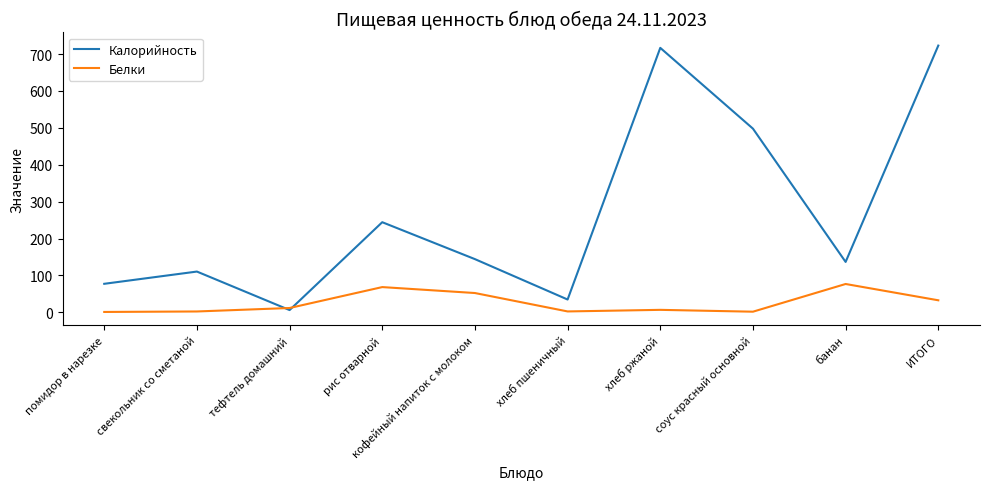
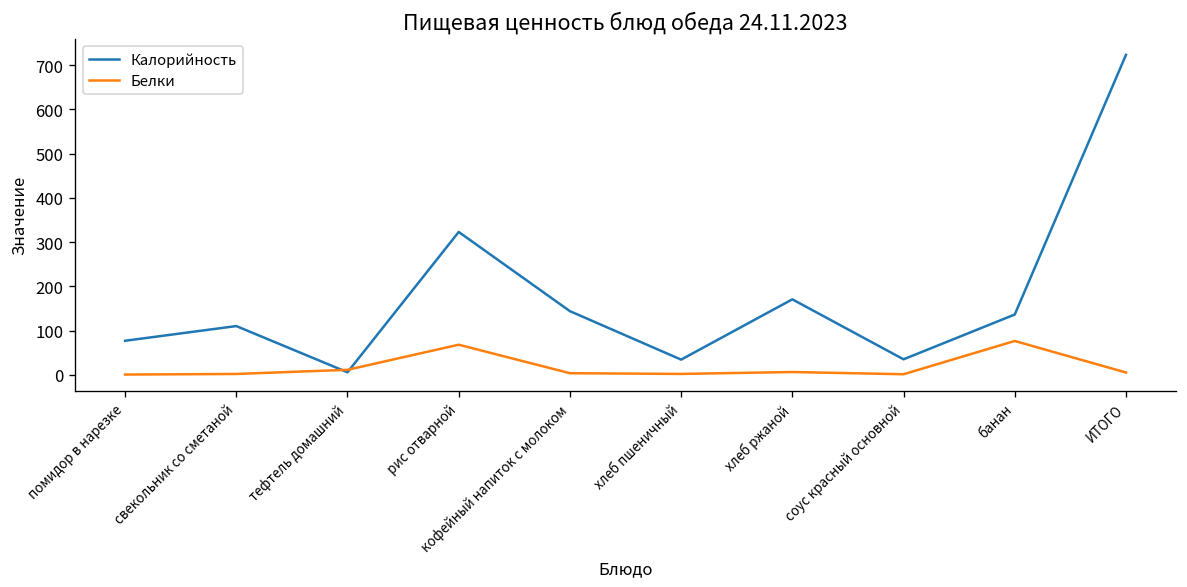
  {
    "Калорийность": {
      "помидор в нарезке": 80,
      "свекольник со сметаной": 110,
-     "рис отварной": 240,
+     "рис отварной": 320,
      "кофейный напиток с молоком": 140,
      "хлеб пшеничный": 30,
-     "хлеб ржаной": 720,
-     "соус красный основной": 500,
+     "хлеб ржаной": 170,
+     "соус красный основной": 40,
      "банан": 140,
      "ИТОГО": 720
    },
    "Белки": {
      "помидор в нарезке": 0,
      "свекольник со сметаной": 0,
      "рис отварной": 70,
-     "кофейный напиток с молоком": 50,
+     "кофейный напиток с молоком": 0,
      "хлеб пшеничный": 0,
      "хлеб ржаной": 10,
      "соус красный основной": 0,
      "банан": 80,
-     "ИТОГО": 30
+     "ИТОГО": 10
    }
  }
